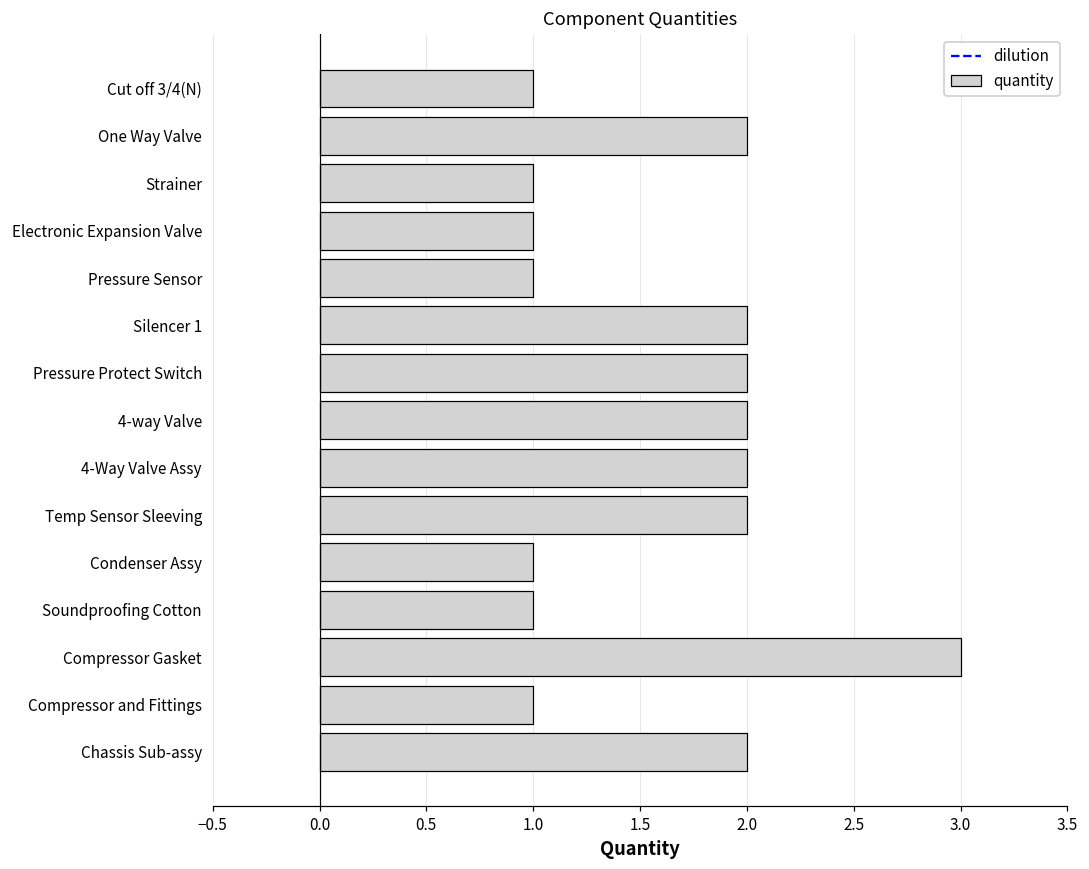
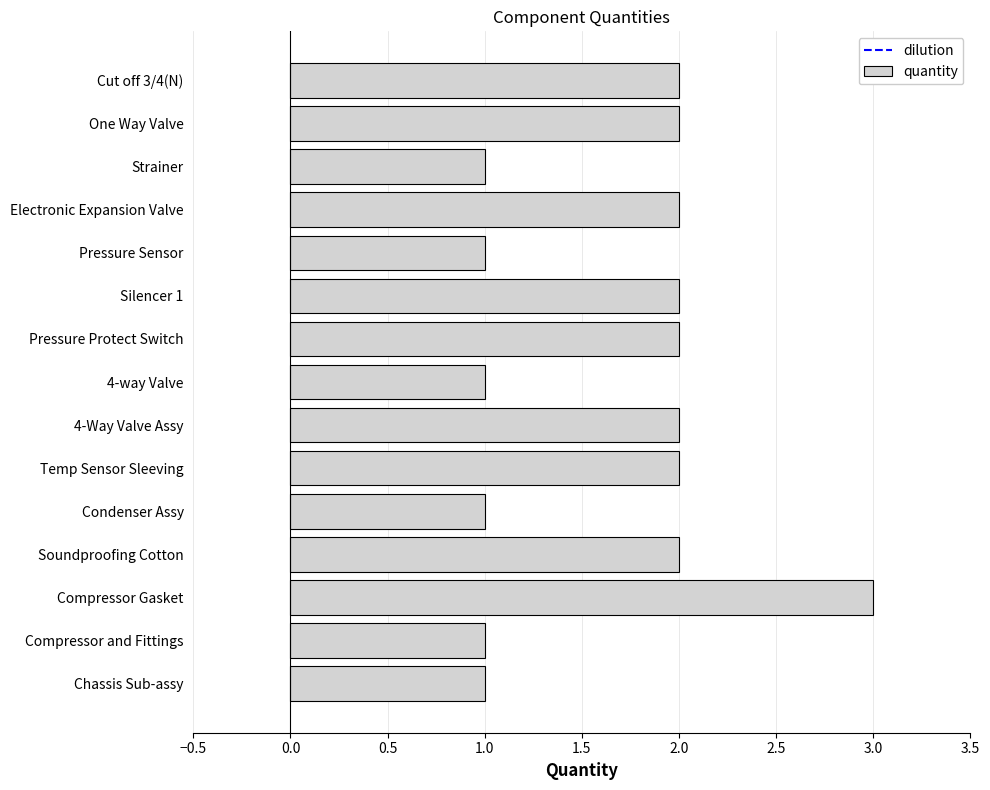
  {
-   "Cut off 3/4(N)": 1,
+   "Cut off 3/4(N)": 2,
    "One Way Valve": 2,
    "Strainer": 1,
-   "Electronic Expansion Valve": 1,
+   "Electronic Expansion Valve": 2,
    "Pressure Sensor": 1,
    "Silencer 1": 2,
    "Pressure Protect Switch": 2,
-   "4-way Valve": 2,
+   "4-way Valve": 1,
    "4-Way Valve Assy": 2,
    "Temp Sensor Sleeving": 2,
    "Condenser Assy": 1,
-   "Soundproofing Cotton": 1,
+   "Soundproofing Cotton": 2,
    "Compressor Gasket": 3,
    "Compressor and Fittings": 1,
-   "Chassis Sub-assy": 2
+   "Chassis Sub-assy": 1
  }
